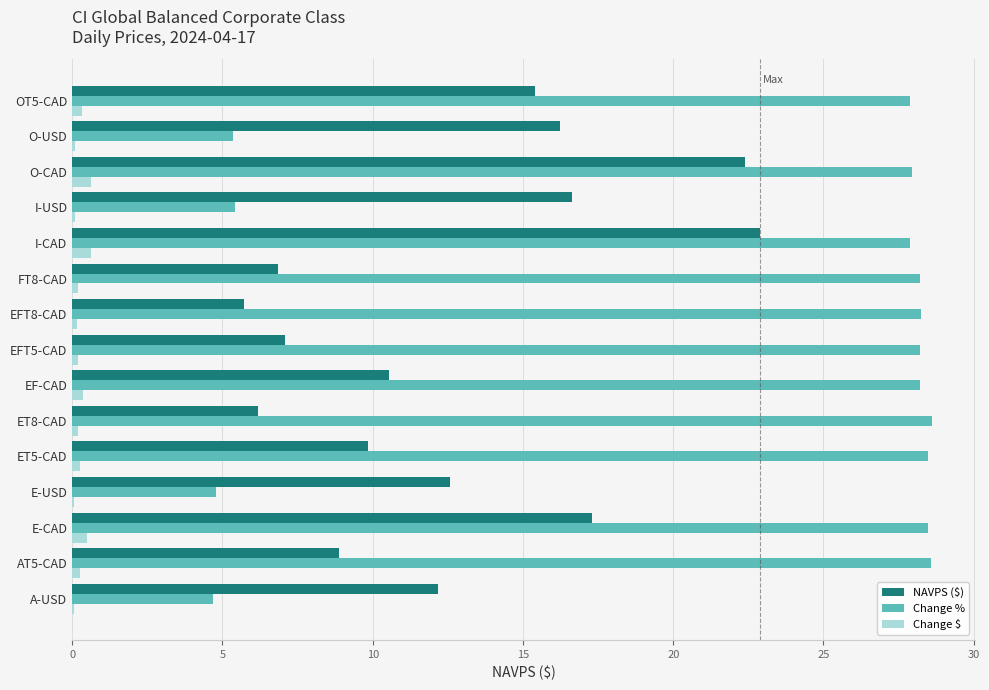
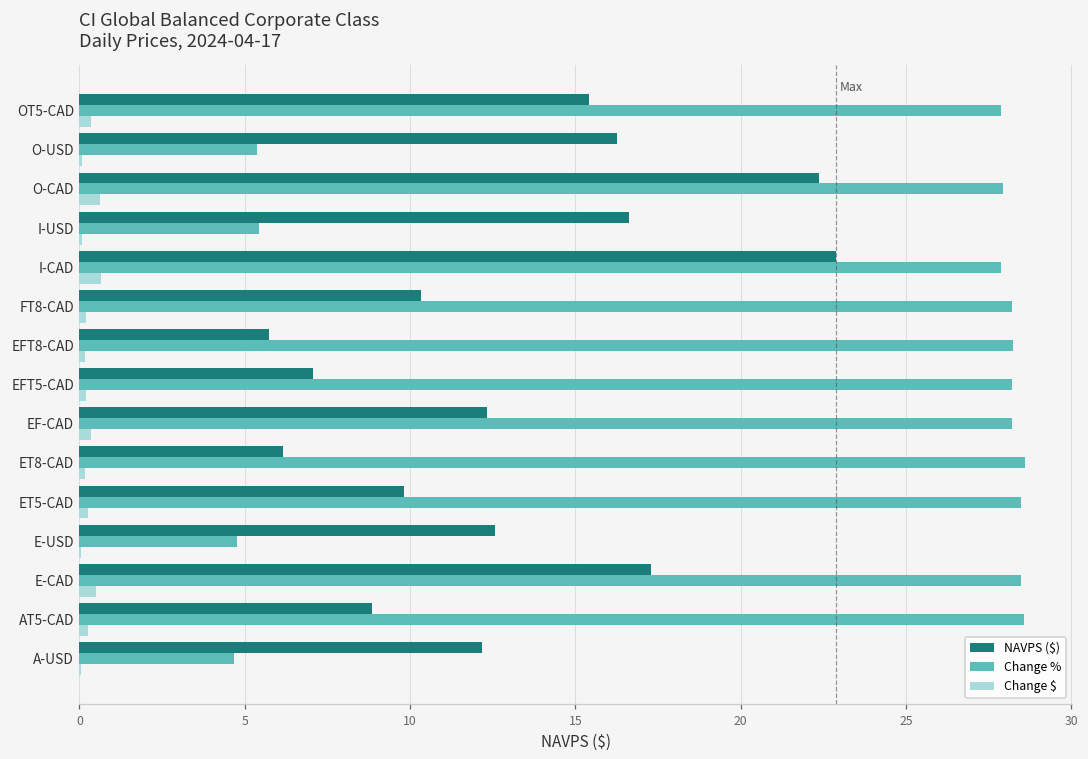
  {
    "NAVPS ($)": {
      "OT5-CAD": 15.4,
      "O-USD": 16.2,
      "O-CAD": 22.4,
      "I-USD": 16.6,
      "I-CAD": 22.9,
-     "FT8-CAD": 6.9,
+     "FT8-CAD": 10.3,
      "EFT8-CAD": 5.7,
      "EFT5-CAD": 7.1,
-     "EF-CAD": 10.5,
+     "EF-CAD": 12.3,
      "ET8-CAD": 6.2,
      "ET5-CAD": 9.8,
      "E-USD": 12.6,
      "E-CAD": 17.3,
      "AT5-CAD": 8.9,
      "A-USD": 12.2
    },
    "Change %": {
      "OT5-CAD": 27.9,
      "O-USD": 5.4,
      "O-CAD": 27.9,
      "I-USD": 5.4,
      "I-CAD": 27.9,
      "FT8-CAD": 28.2,
      "EFT8-CAD": 28.2,
      "EFT5-CAD": 28.2,
      "EF-CAD": 28.2,
      "ET8-CAD": 28.6,
      "ET5-CAD": 28.5,
      "E-USD": 4.8,
      "E-CAD": 28.5,
      "AT5-CAD": 28.6,
      "A-USD": 4.7
    },
    "Change $": {
      "OT5-CAD": 0.3,
      "O-USD": 0.1,
      "O-CAD": 0.6,
      "I-USD": 0.1,
      "I-CAD": 0.6,
      "FT8-CAD": 0.2,
      "EFT8-CAD": 0.2,
      "EFT5-CAD": 0.2,
      "EF-CAD": 0.3,
      "ET8-CAD": 0.2,
      "ET5-CAD": 0.3,
      "E-CAD": 0.5,
      "AT5-CAD": 0.3
    }
  }
